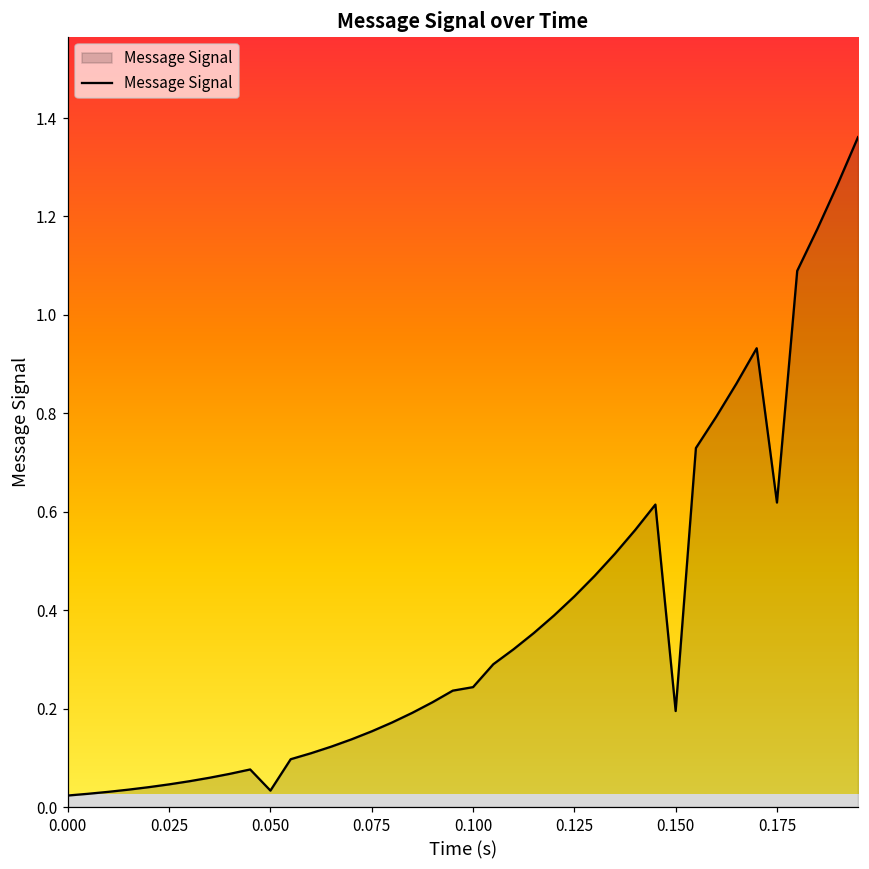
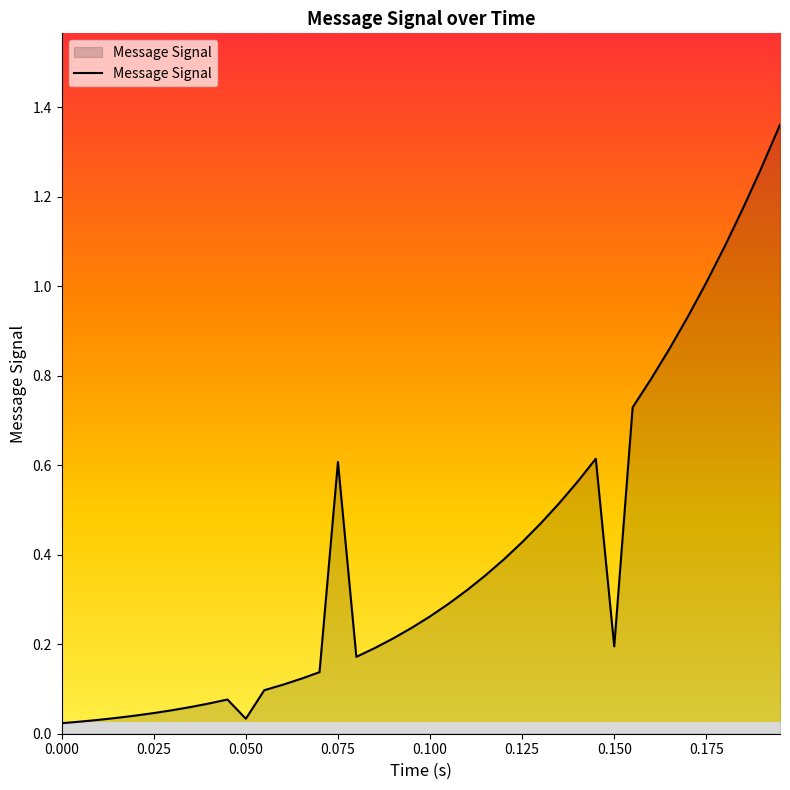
  {
    "0.000": 0.02,
    "0.025": 0.05,
    "0.050": 0.03,
-   "0.075": 0.15,
-   "0.100": 0.24,
+   "0.075": 0.61,
+   "0.100": 0.26,
    "0.125": 0.43,
    "0.150": 0.20,
-   "0.175": 0.62
+   "0.175": 1.01
  }
